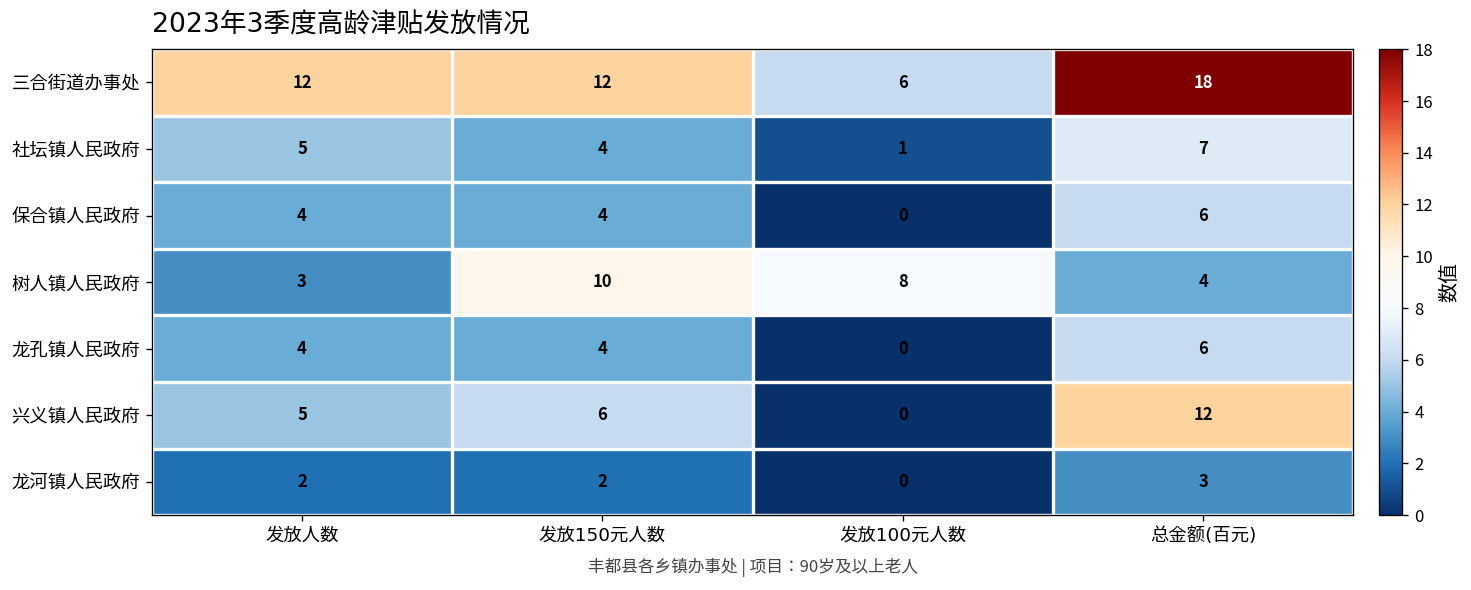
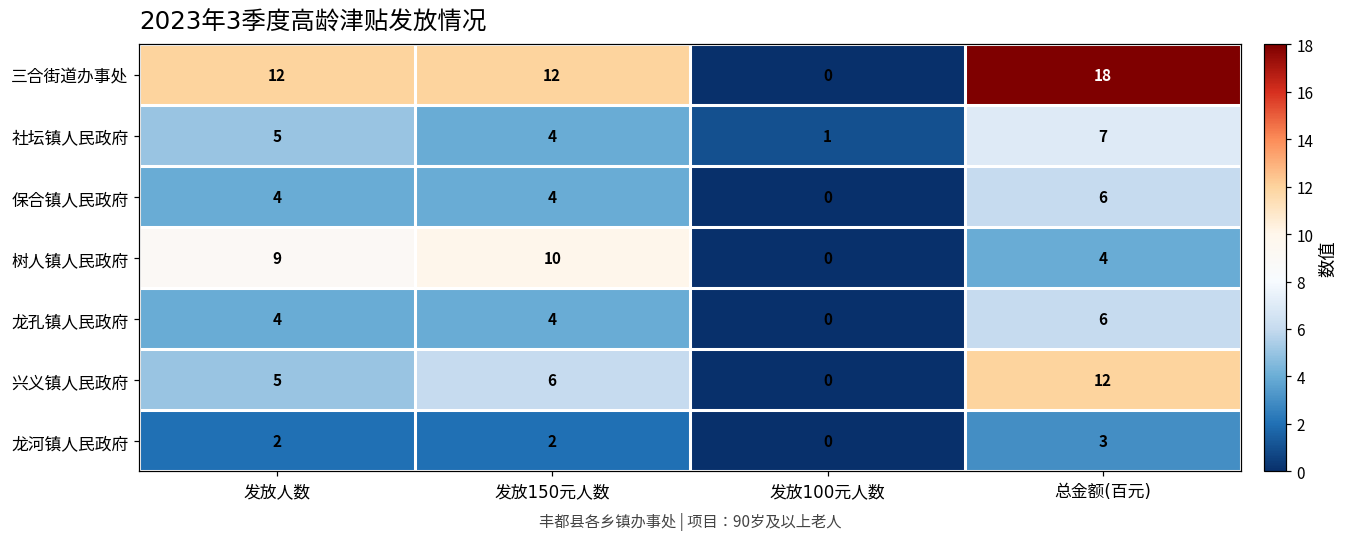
  {
    "三合街道办事处": {
      "发放人数": 12,
      "发放150元人数": 12,
-     "发放100元人数": 6,
+     "发放100元人数": 0,
      "总金额(百元)": 18
    },
    "社坛镇人民政府": {
      "发放人数": 5,
      "发放150元人数": 4,
      "发放100元人数": 1,
      "总金额(百元)": 7
    },
    "保合镇人民政府": {
      "发放人数": 4,
      "发放150元人数": 4,
      "发放100元人数": 0,
      "总金额(百元)": 6
    },
    "树人镇人民政府": {
-     "发放人数": 3,
+     "发放人数": 9,
      "发放150元人数": 10,
-     "发放100元人数": 8,
+     "发放100元人数": 0,
      "总金额(百元)": 4
    },
    "龙孔镇人民政府": {
      "发放人数": 4,
      "发放150元人数": 4,
      "发放100元人数": 0,
      "总金额(百元)": 6
    },
    "兴义镇人民政府": {
      "发放人数": 5,
      "发放150元人数": 6,
      "发放100元人数": 0,
      "总金额(百元)": 12
    },
    "龙河镇人民政府": {
      "发放人数": 2,
      "发放150元人数": 2,
      "发放100元人数": 0,
      "总金额(百元)": 3
    }
  }
